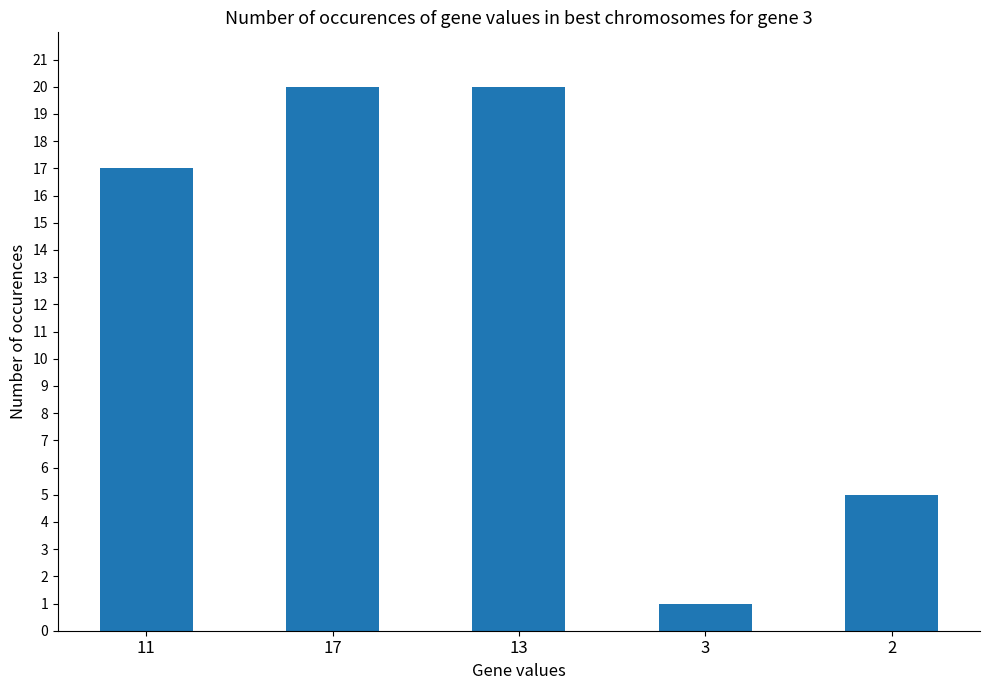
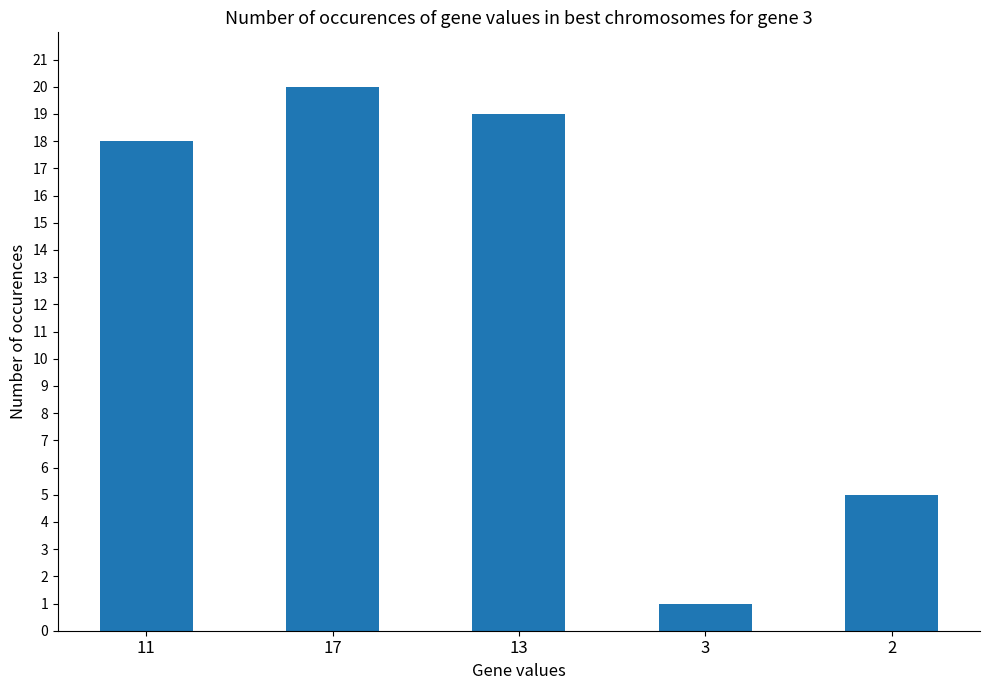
  {
-   "11": 17,
+   "11": 18,
    "17": 20,
-   "13": 20,
+   "13": 19,
    "3": 1,
    "2": 5
  }
